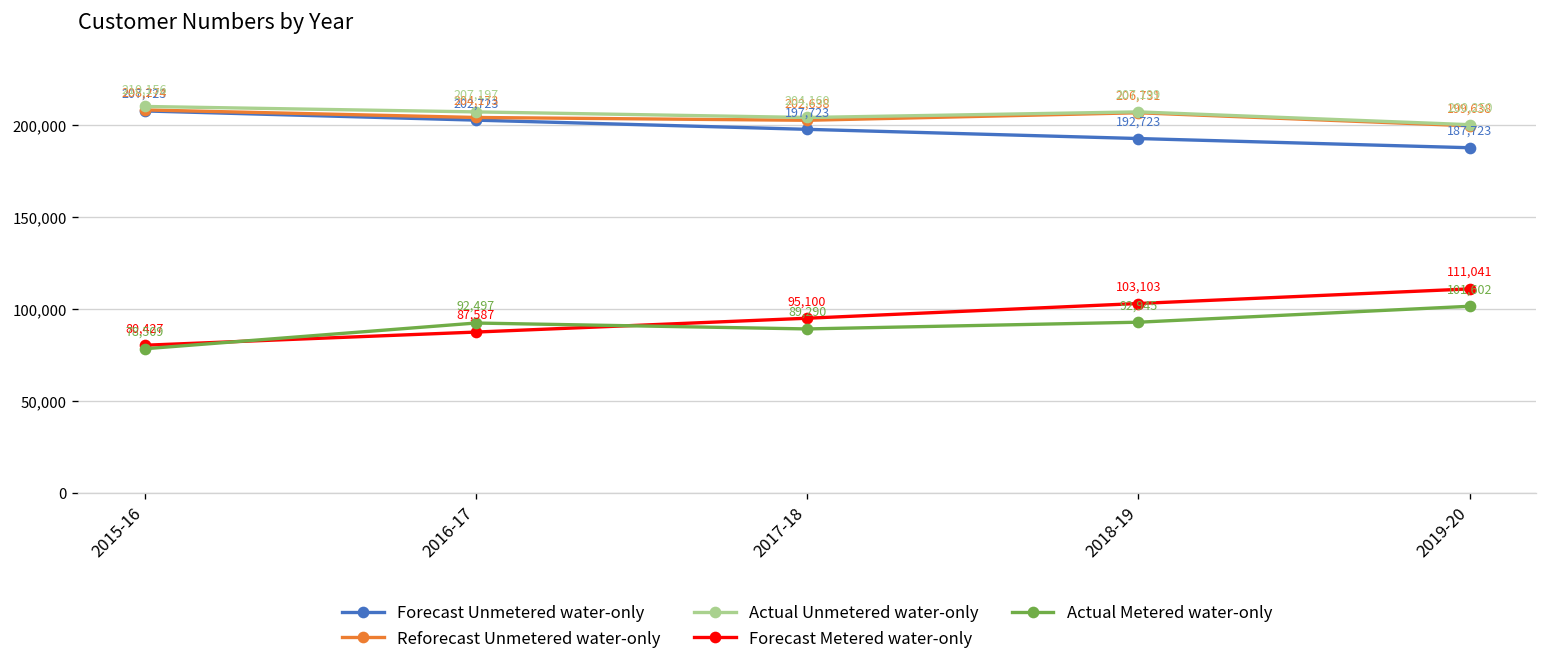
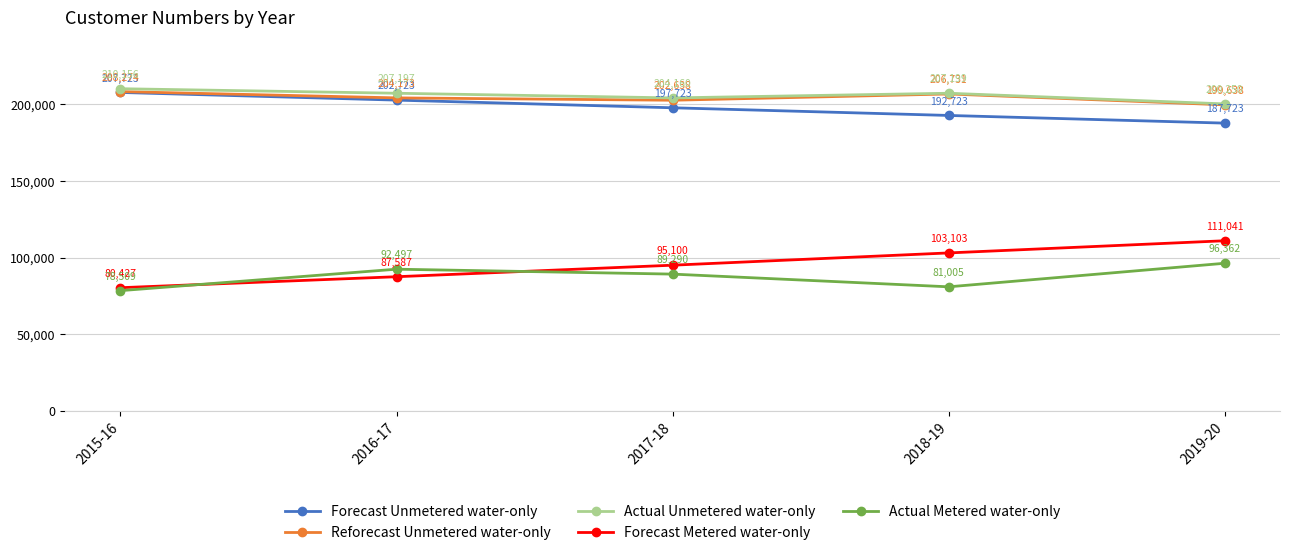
  {
    "Forecast Unmetered water-only": {
      "2018-19": "192,723"
    },
    "Forecast Metered water-only": {
      "2017-18": "95,100",
      "2018-19": "103,103",
      "2019-20": "111,041"
    },
    "Actual Metered water-only": {
-     "2018-19": "92,945",
-     "2019-20": "101,602"
+     "2018-19": "81,005",
+     "2019-20": "96,362"
    }
  }
